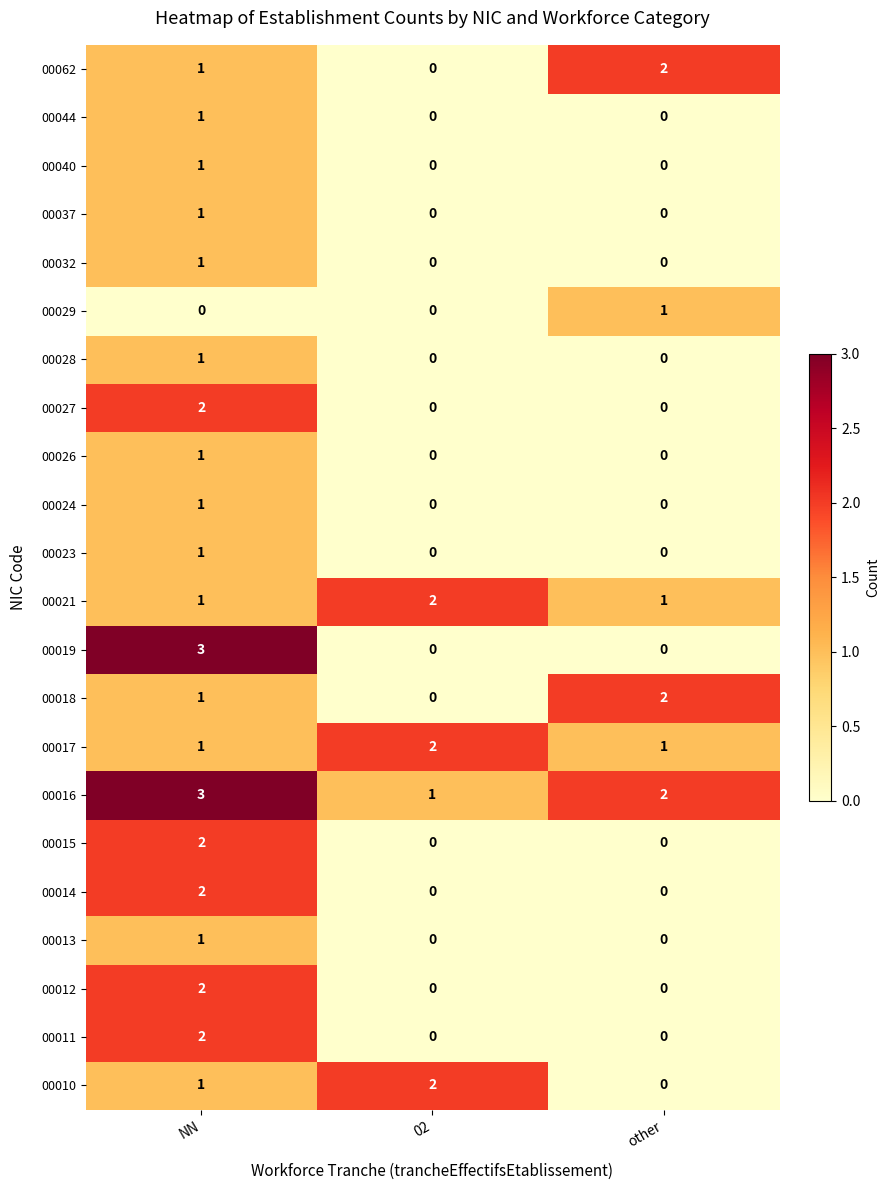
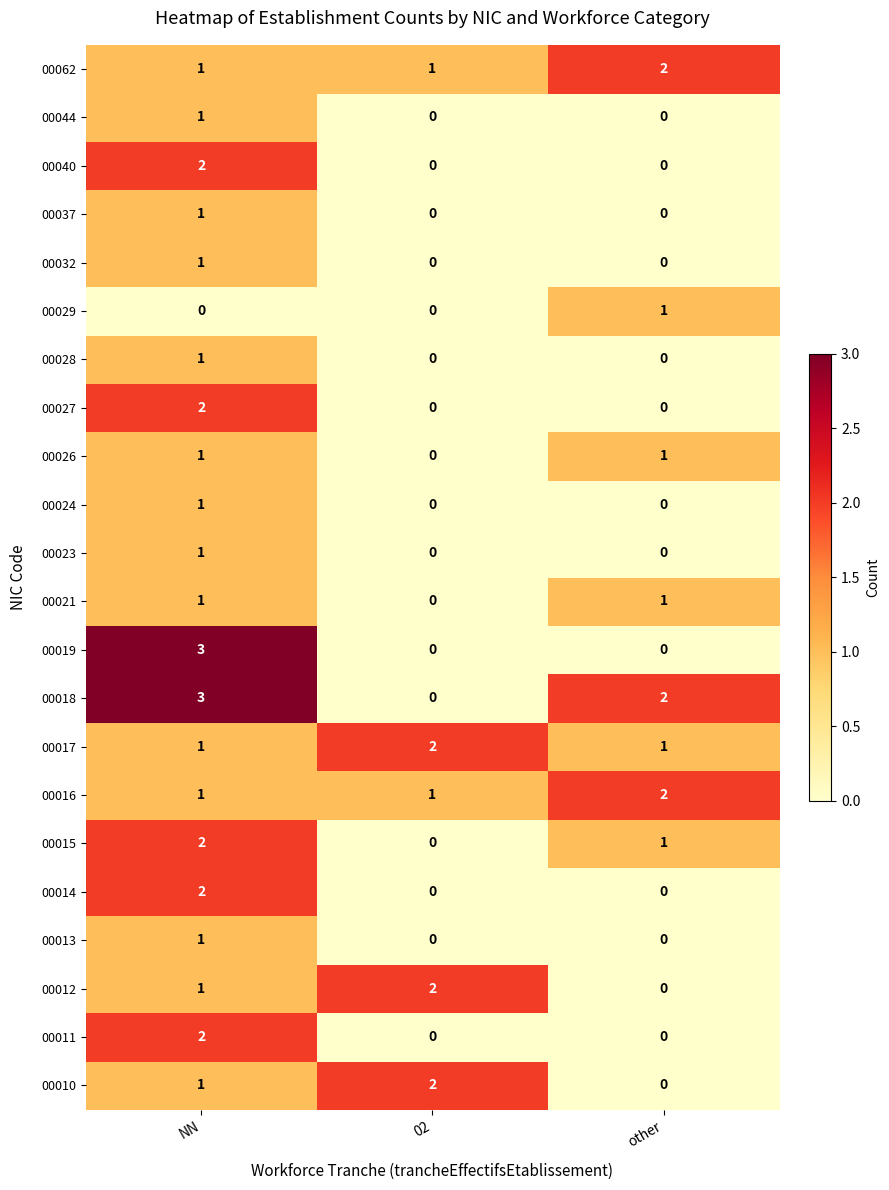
  {
    "00062": {
      "NN": 1,
-     "02": 0,
+     "02": 1,
      "other": 2
    },
    "00044": {
      "NN": 1,
      "02": 0,
      "other": 0
    },
    "00040": {
-     "NN": 1,
+     "NN": 2,
      "02": 0,
      "other": 0
    },
    "00037": {
      "NN": 1,
      "02": 0,
      "other": 0
    },
    "00032": {
      "NN": 1,
      "02": 0,
      "other": 0
    },
    "00029": {
      "NN": 0,
      "02": 0,
      "other": 1
    },
    "00028": {
      "NN": 1,
      "02": 0,
      "other": 0
    },
    "00027": {
      "NN": 2,
      "02": 0,
      "other": 0
    },
    "00026": {
      "NN": 1,
      "02": 0,
-     "other": 0
+     "other": 1
    },
    "00024": {
      "NN": 1,
      "02": 0,
      "other": 0
    },
    "00023": {
      "NN": 1,
      "02": 0,
      "other": 0
    },
    "00021": {
      "NN": 1,
-     "02": 2,
+     "02": 0,
      "other": 1
    },
    "00019": {
      "NN": 3,
      "02": 0,
      "other": 0
    },
    "00018": {
-     "NN": 1,
+     "NN": 3,
      "02": 0,
      "other": 2
    },
    "00017": {
      "NN": 1,
      "02": 2,
      "other": 1
    },
    "00016": {
-     "NN": 3,
+     "NN": 1,
      "02": 1,
      "other": 2
    },
    "00015": {
      "NN": 2,
      "02": 0,
-     "other": 0
+     "other": 1
    },
    "00014": {
      "NN": 2,
      "02": 0,
      "other": 0
    },
    "00013": {
      "NN": 1,
      "02": 0,
      "other": 0
    },
    "00012": {
-     "NN": 2,
-     "02": 0,
+     "NN": 1,
+     "02": 2,
      "other": 0
    },
    "00011": {
      "NN": 2,
      "02": 0,
      "other": 0
    },
    "00010": {
      "NN": 1,
      "02": 2,
      "other": 0
    }
  }
